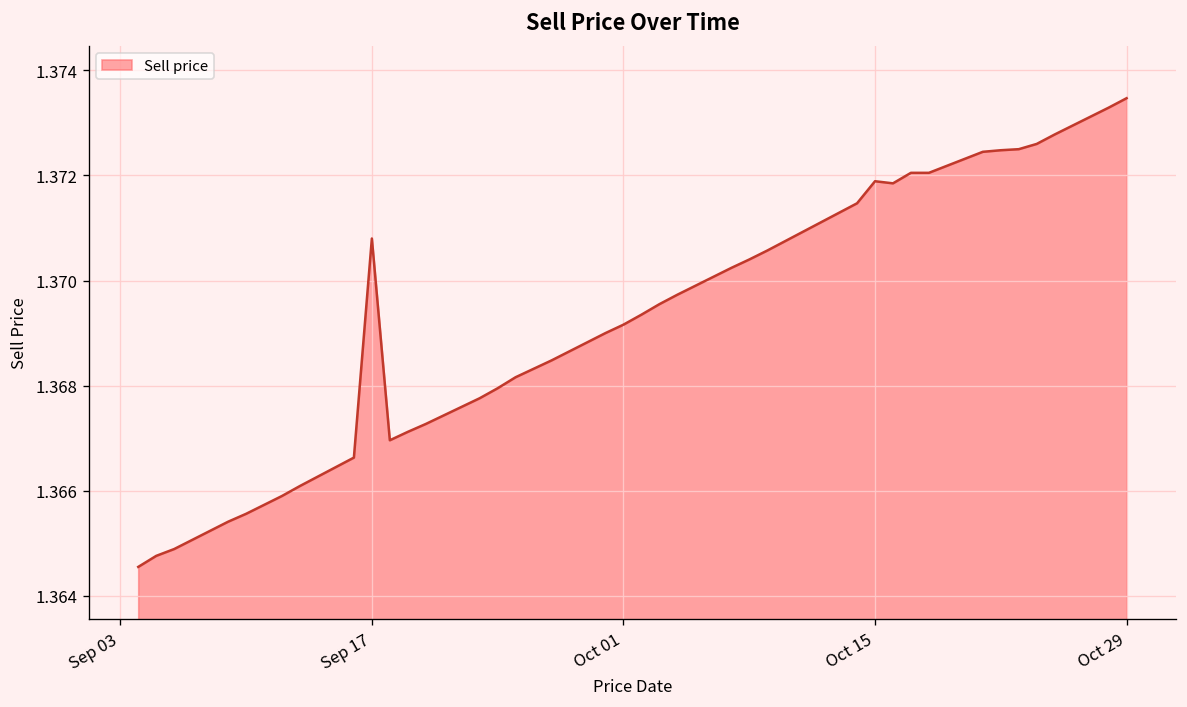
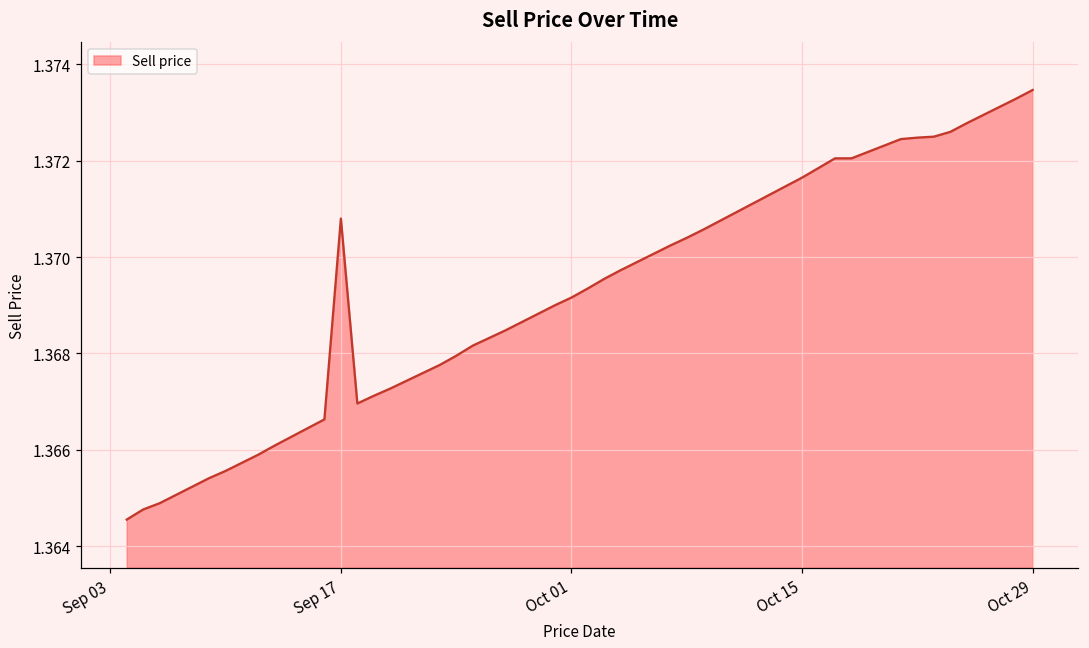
  {
    "Sep 17": 1.3708,
    "Oct 01": 1.3692,
-   "Oct 15": 1.3719,
+   "Oct 15": 1.3717,
    "Oct 29": 1.3735
  }
